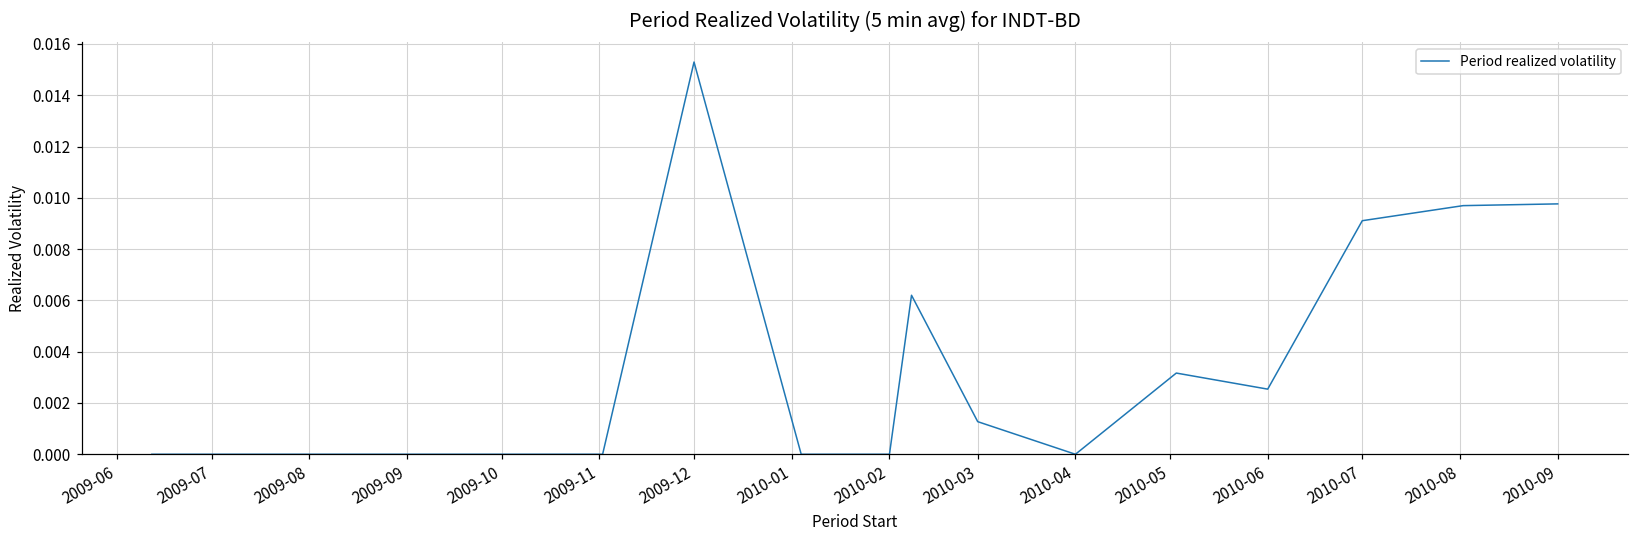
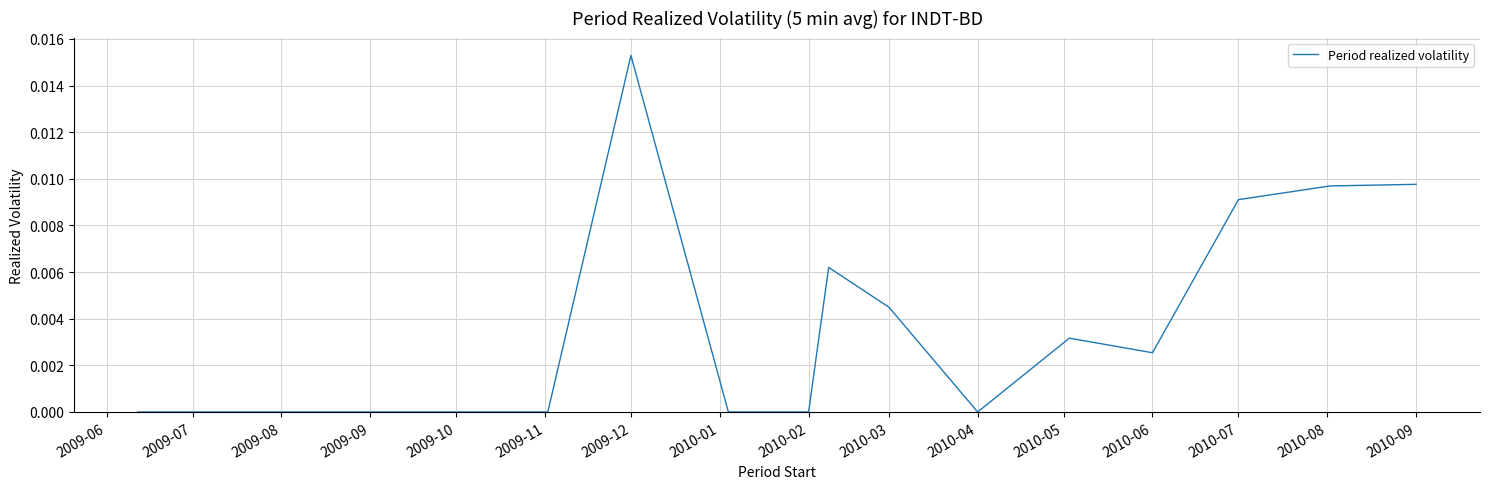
  {
    "2009-07": 0.0000,
    "2009-09": 0.0000,
    "2009-10": 0.0000,
    "2009-12": 0.0153,
    "2010-02": 0.0000,
-   "2010-03": 0.0013,
+   "2010-03": 0.0045,
    "2010-04": 0.0000,
    "2010-06": 0.0025,
    "2010-07": 0.0091,
    "2010-09": 0.0098
  }
